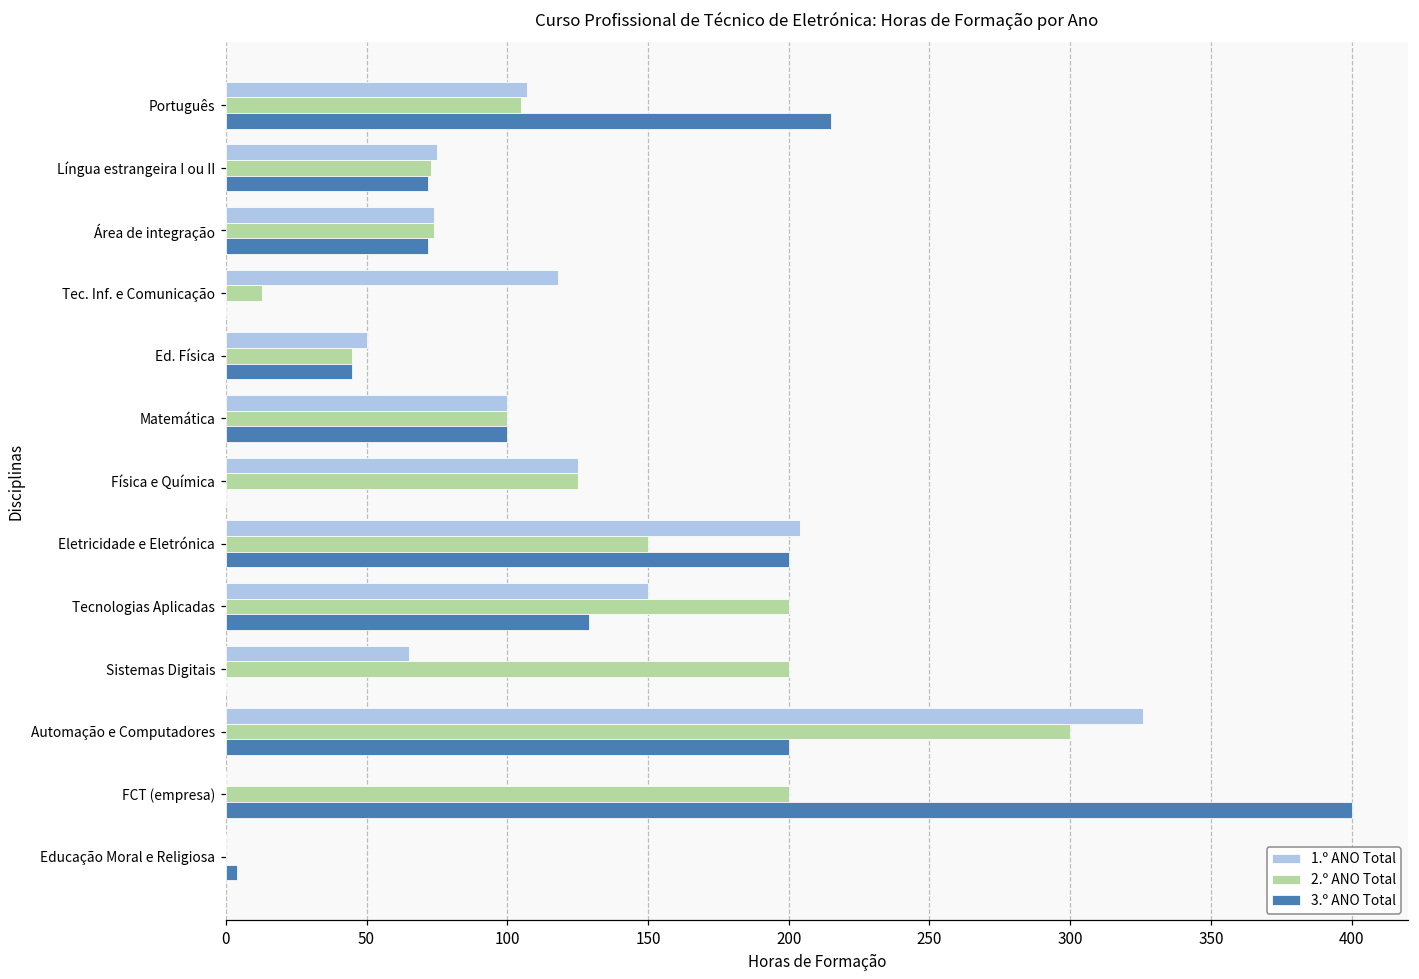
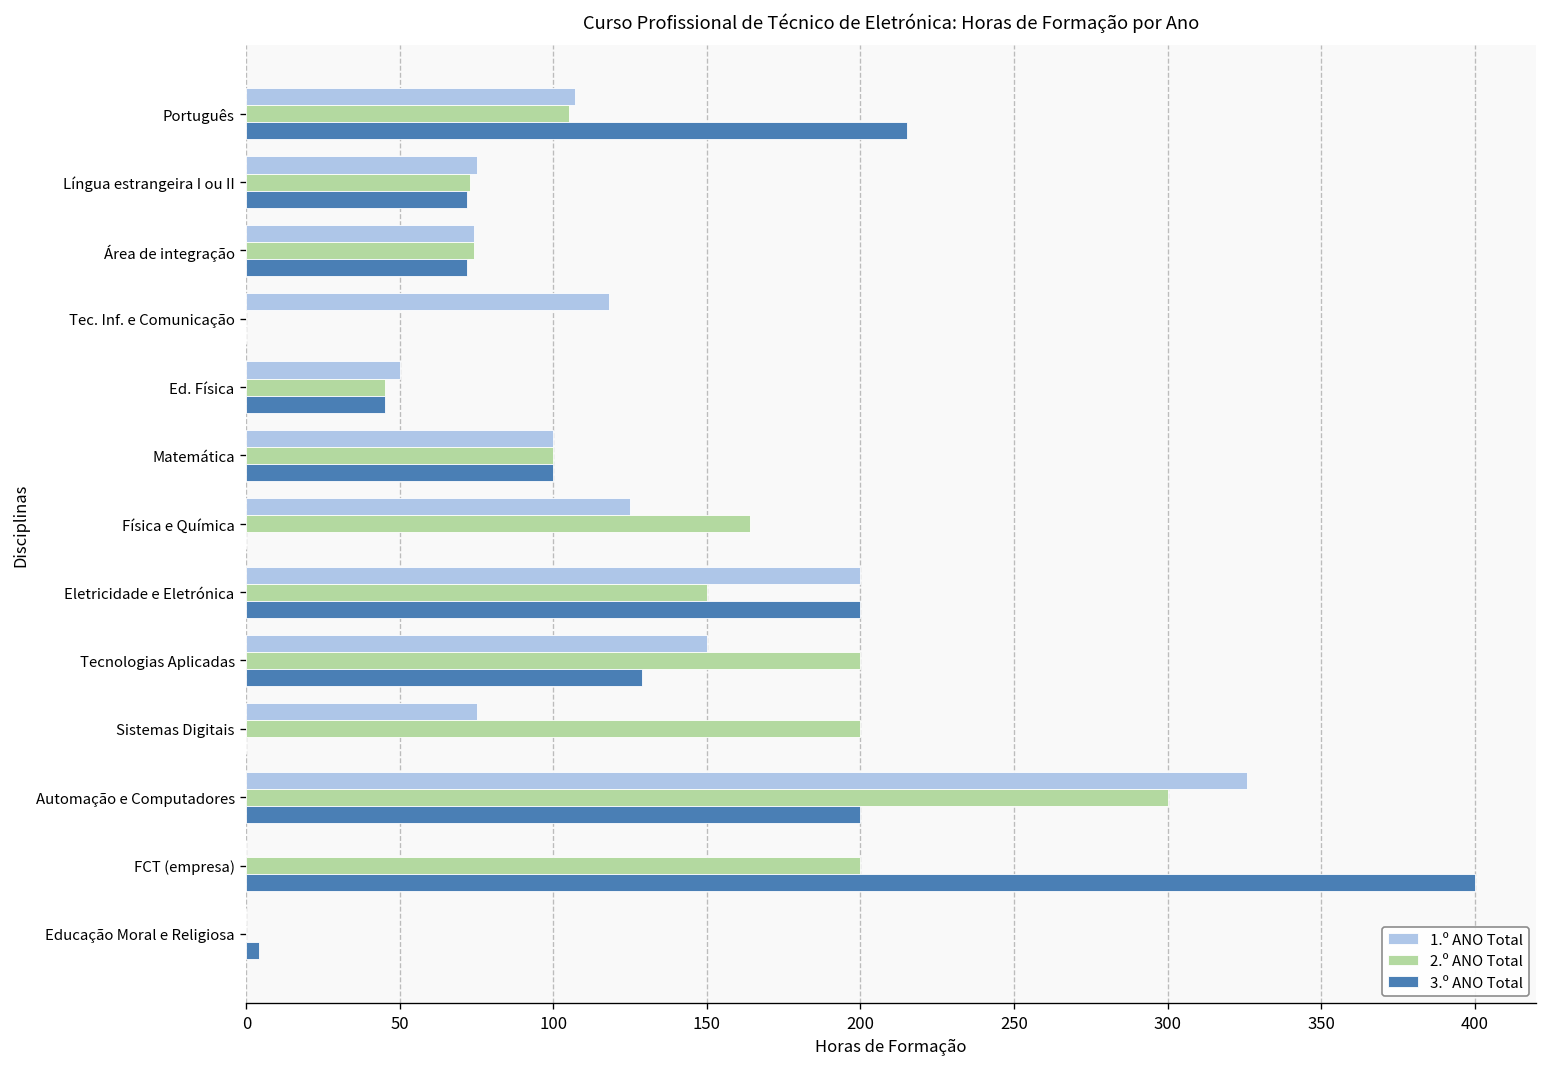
  {
    "1.º ANO Total": {
      "Português": 107,
      "Língua estrangeira I ou II": 75,
      "Área de integração": 74,
      "Tec. Inf. e Comunicação": 118,
      "Ed. Física": 50,
      "Matemática": 100,
      "Física e Química": 125,
-     "Eletricidade e Eletrónica": 204,
+     "Eletricidade e Eletrónica": 200,
      "Tecnologias Aplicadas": 150,
-     "Sistemas Digitais": 65,
+     "Sistemas Digitais": 75,
      "Automação e Computadores": 326,
      "FCT (empresa)": 0,
      "Educação Moral e Religiosa": 0
    },
    "2.º ANO Total": {
      "Português": 105,
      "Língua estrangeira I ou II": 73,
      "Área de integração": 74,
-     "Tec. Inf. e Comunicação": 13,
+     "Tec. Inf. e Comunicação": 0,
      "Ed. Física": 45,
      "Matemática": 100,
-     "Física e Química": 125,
+     "Física e Química": 164,
      "Eletricidade e Eletrónica": 150,
      "Tecnologias Aplicadas": 200,
      "Sistemas Digitais": 200,
      "Automação e Computadores": 300,
      "FCT (empresa)": 200,
      "Educação Moral e Religiosa": 0
    },
    "3.º ANO Total": {
      "Português": 215,
      "Língua estrangeira I ou II": 72,
      "Área de integração": 72,
      "Tec. Inf. e Comunicação": 0,
      "Ed. Física": 45,
      "Matemática": 100,
      "Física e Química": 0,
      "Eletricidade e Eletrónica": 200,
      "Tecnologias Aplicadas": 129,
      "Sistemas Digitais": 0,
      "Automação e Computadores": 200,
      "FCT (empresa)": 400,
      "Educação Moral e Religiosa": 4
    }
  }
